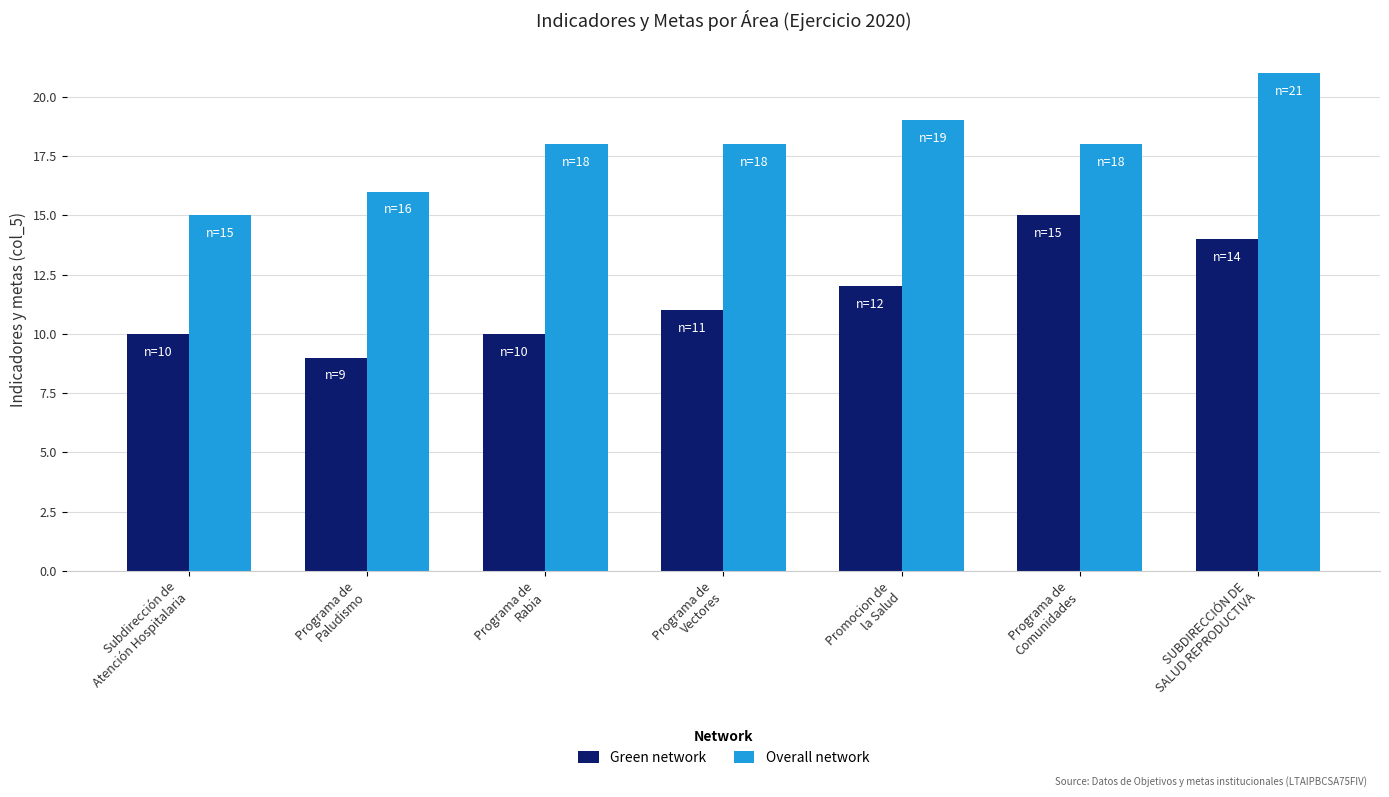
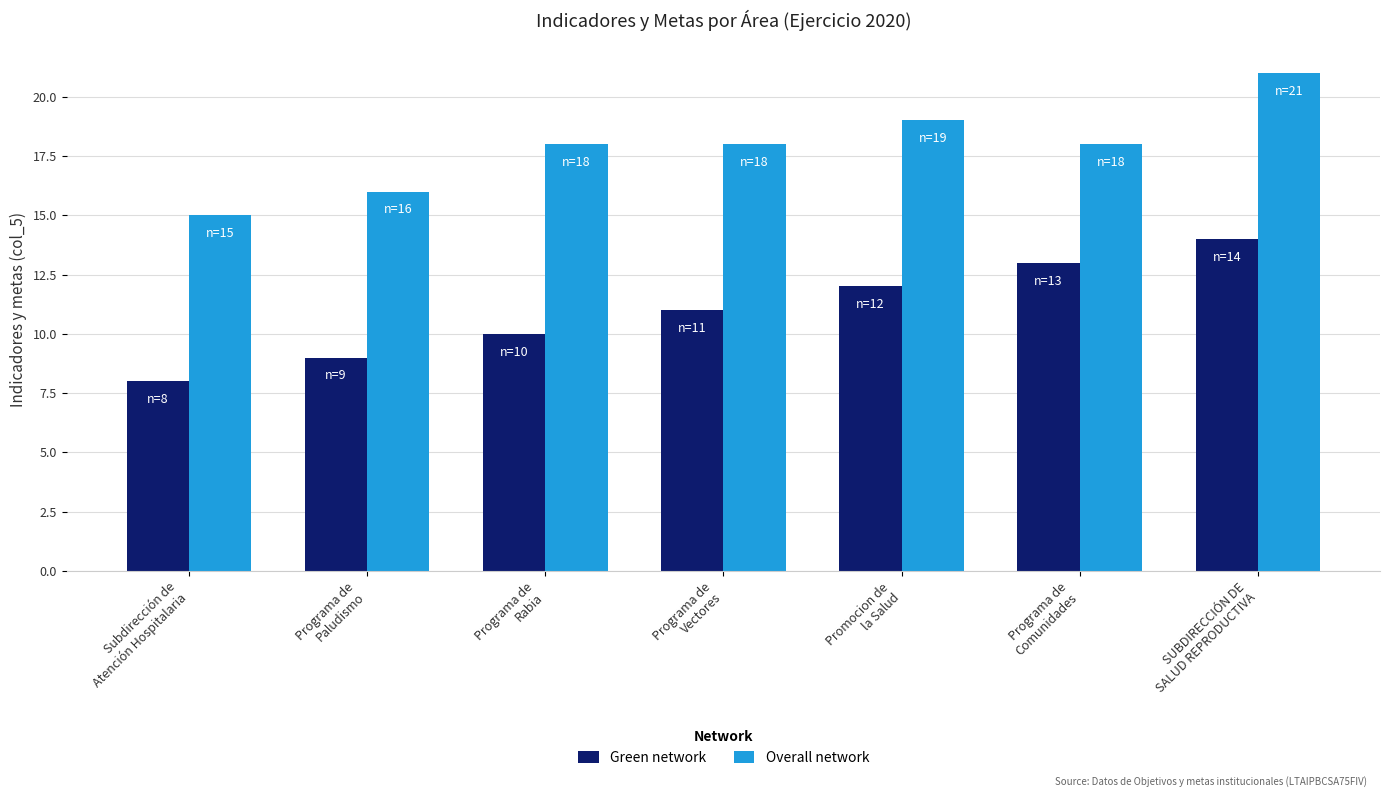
  {
    "Green network": {
-     "Subdirección de Atención Hospitalaria": 10,
+     "Subdirección de Atención Hospitalaria": 8,
      "Programa de Paludismo": 9,
      "Programa de Rabia": 10,
      "Programa de Vectores": 11,
      "Promocion de la Salud": 12,
-     "Programa de Comunidades": 15,
+     "Programa de Comunidades": 13,
      "SUBDIRECCIÓN DE SALUD REPRODUCTIVA": 14
    },
    "Overall network": {
      "Subdirección de Atención Hospitalaria": 15,
      "Programa de Paludismo": 16,
      "Programa de Rabia": 18,
      "Programa de Vectores": 18,
      "Promocion de la Salud": 19,
      "Programa de Comunidades": 18,
      "SUBDIRECCIÓN DE SALUD REPRODUCTIVA": 21
    }
  }
